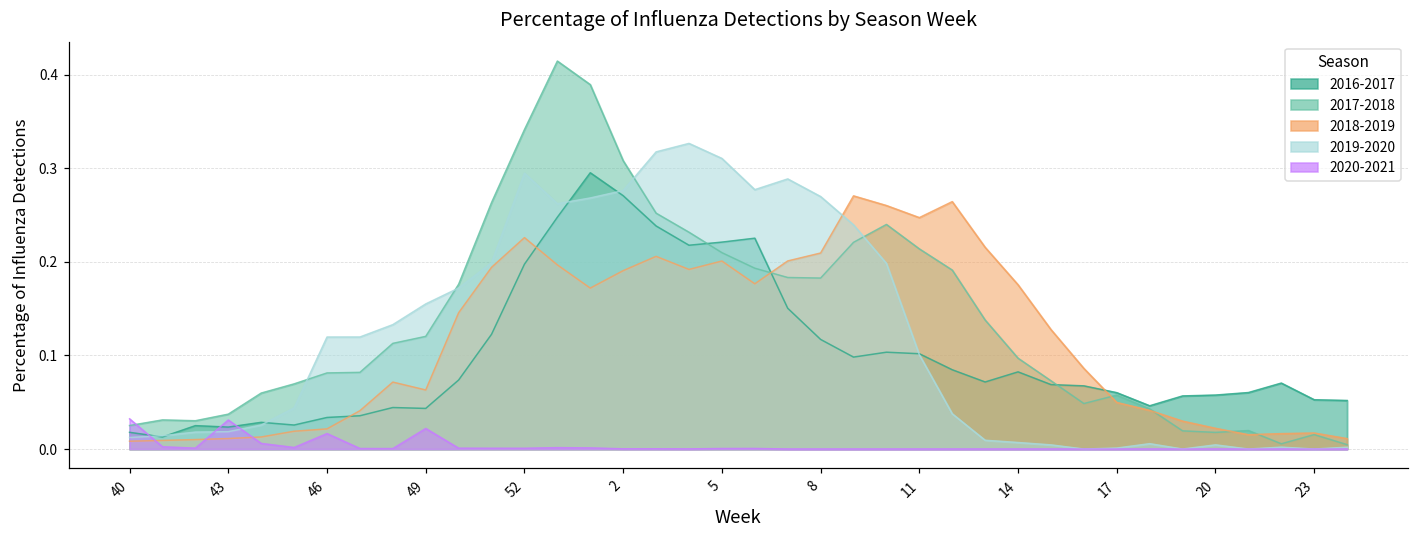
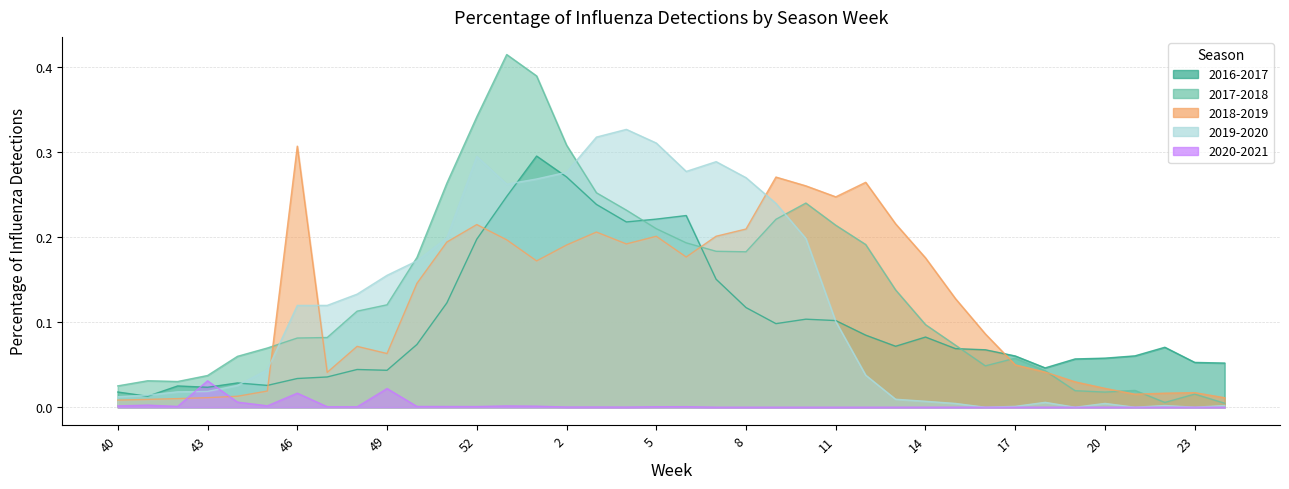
  {
    "2018-2019": {
      "40": 0.01,
      "43": 0.01,
-     "46": 0.02,
+     "46": 0.31,
      "49": 0.06,
-     "52": 0.23
+     "52": 0.21
    },
    "2019-2020": {
      "40": 0.01,
      "43": 0.02,
      "46": 0.12,
      "49": 0.16,
      "52": 0.29
    },
    "2020-2021": {
-     "40": 0.03,
+     "40": 0.00,
      "43": 0.03,
      "46": 0.02,
      "49": 0.02,
      "52": 0.00
    }
  }
